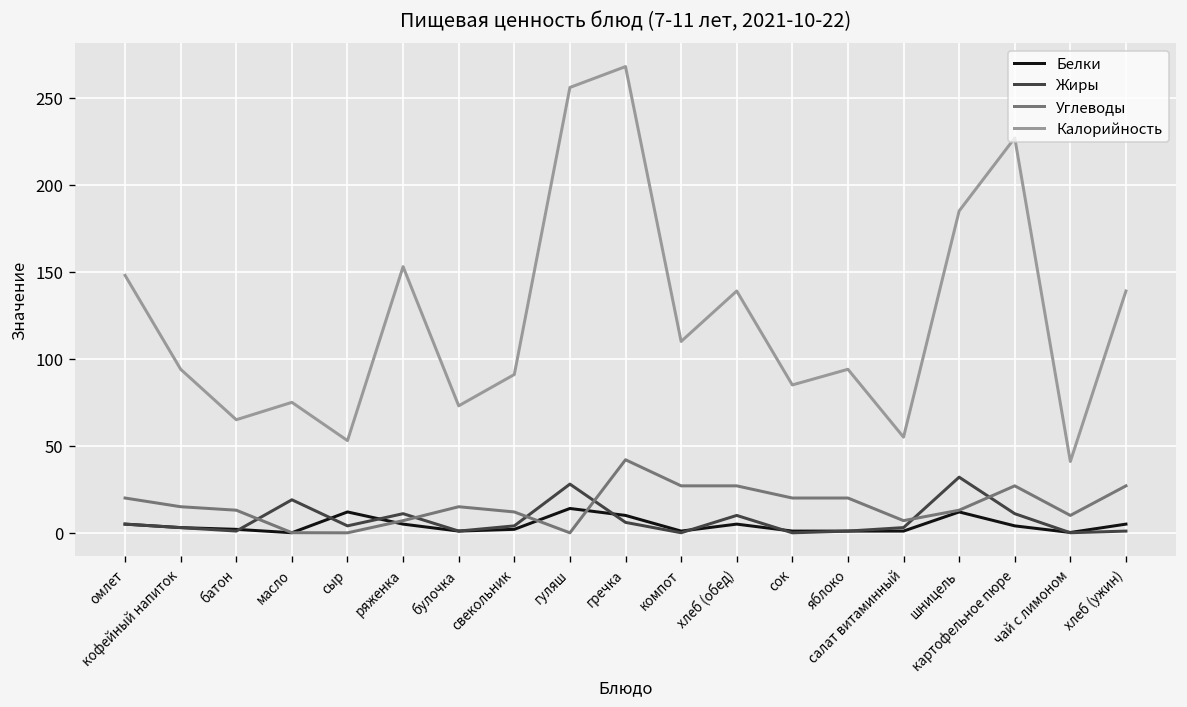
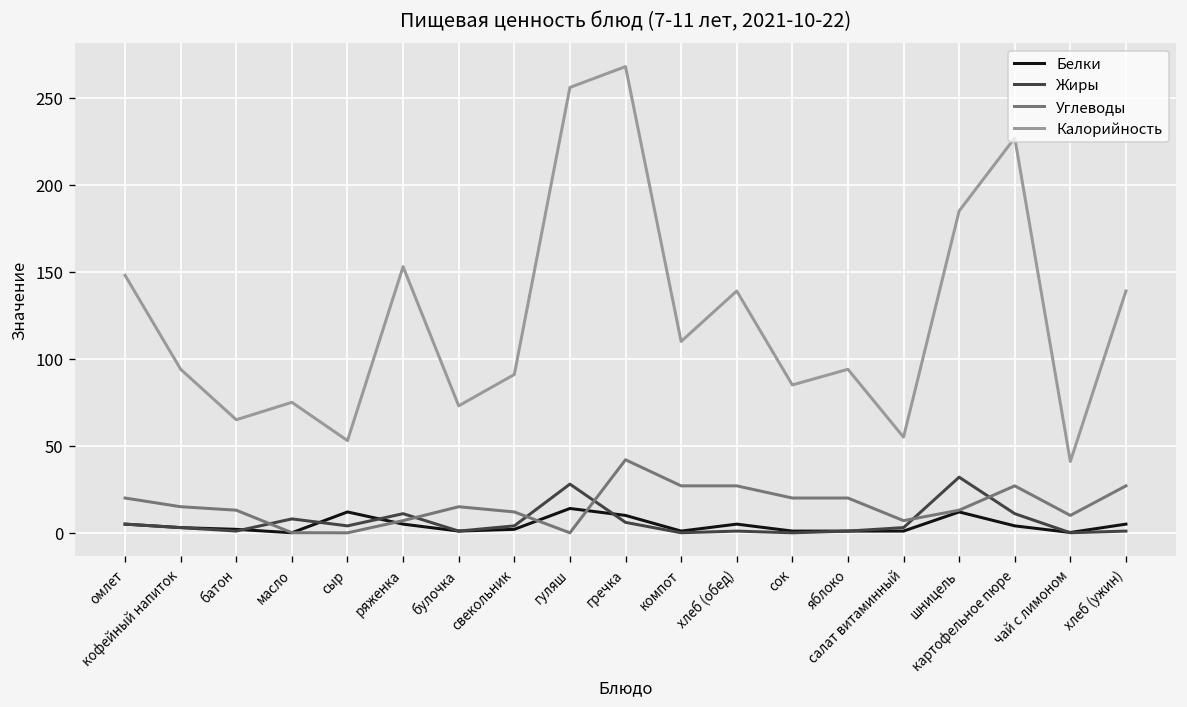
  {
    "Белки": {
      "сыр": 12,
      "ряженка": 5,
      "свекольник": 2,
      "гуляш": 14,
      "гречка": 10,
      "хлеб (обед)": 5,
      "салат витаминный": 1,
      "картофельное пюре": 4,
      "хлеб (ужин)": 5
    },
    "Жиры": {
-     "масло": 19,
+     "масло": 8,
      "сыр": 4,
      "ряженка": 11,
      "свекольник": 4,
      "гуляш": 28,
      "гречка": 6,
-     "хлеб (обед)": 10,
+     "хлеб (обед)": 1,
      "салат витаминный": 3,
      "шницель": 32,
      "картофельное пюре": 11,
      "хлеб (ужин)": 1
    }
  }
